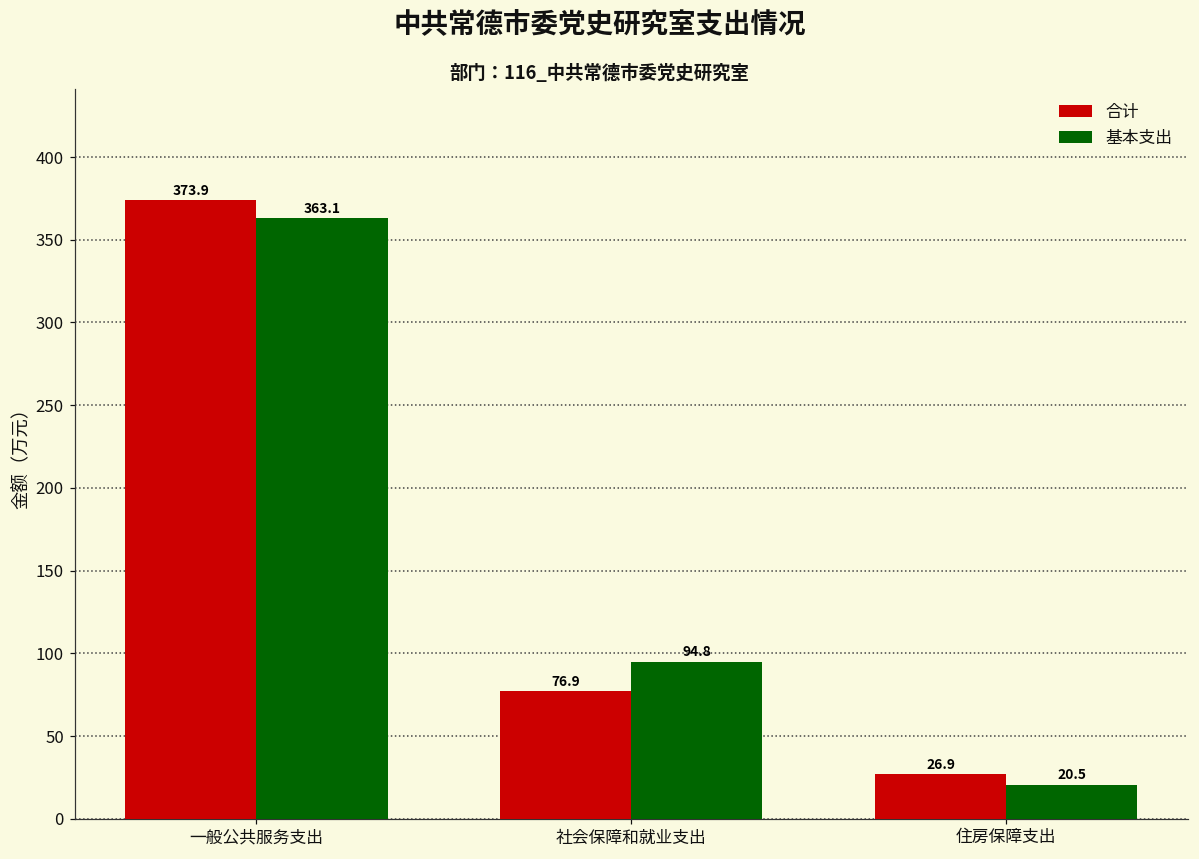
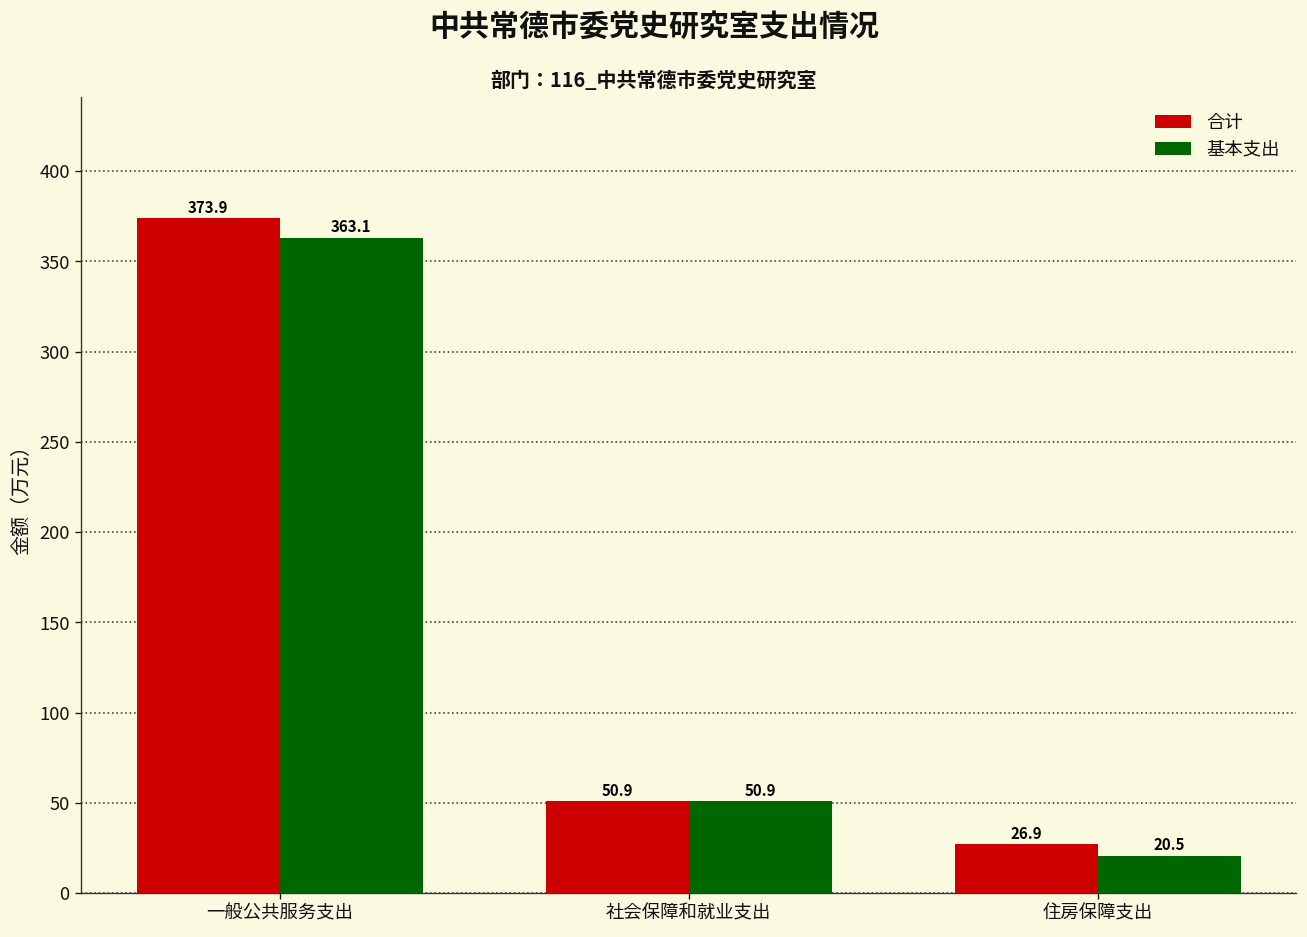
  {
    "合计": {
      "一般公共服务支出": 373.9,
-     "社会保障和就业支出": 76.9,
+     "社会保障和就业支出": 50.9,
      "住房保障支出": 26.9
    },
    "基本支出": {
      "一般公共服务支出": 363.1,
-     "社会保障和就业支出": 94.8,
+     "社会保障和就业支出": 50.9,
      "住房保障支出": 20.5
    }
  }
